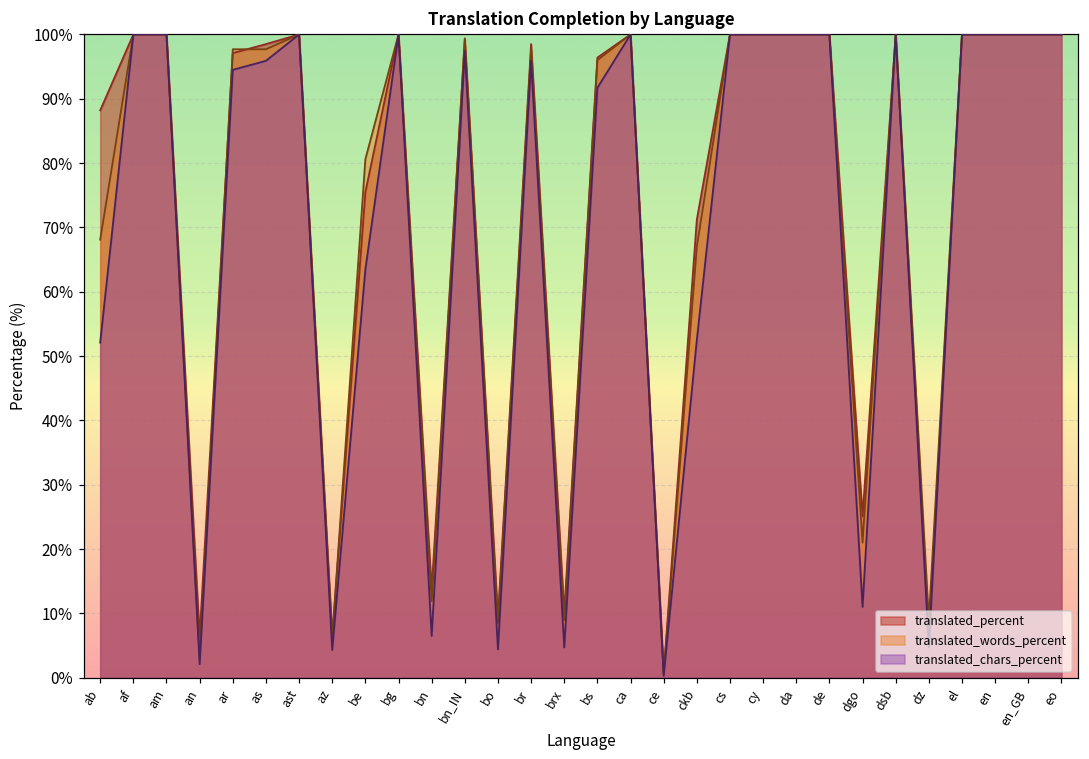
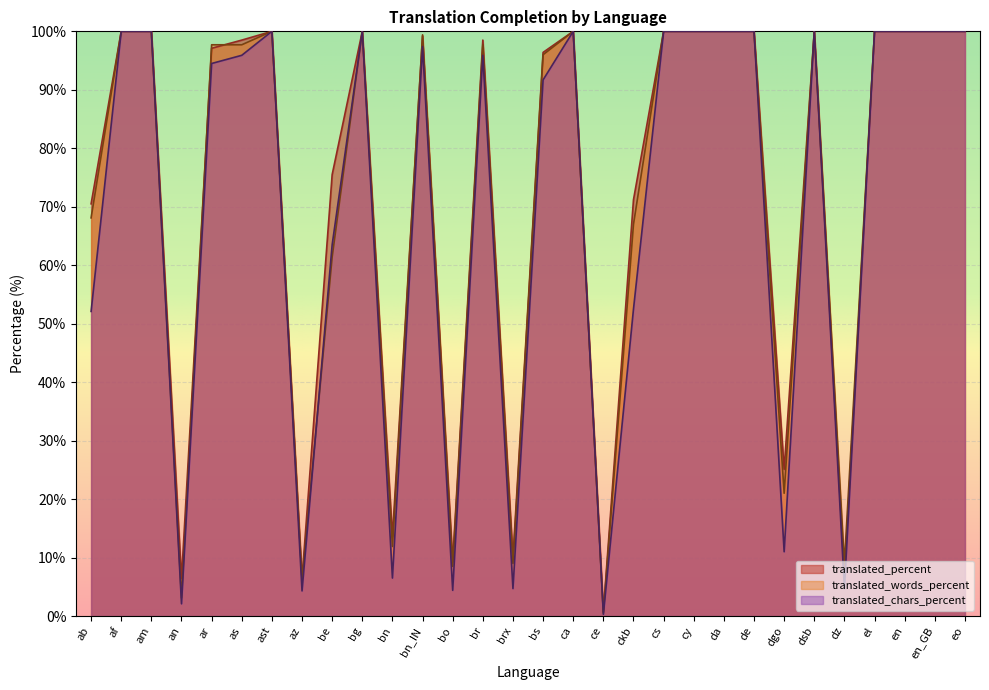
  {
    "translated_percent": {
-     "ab": "88%",
+     "ab": "71%",
      "an": "6%",
      "ar": "97%",
      "as": "99%",
      "be": "76%",
      "bn": "14%",
      "bo": "9%",
      "br": "99%",
      "brx": "10%",
      "ckb": "71%",
      "dgo": "25%"
    },
    "translated_words_percent": {
      "ab": "68%",
      "an": "3%",
      "ar": "98%",
      "as": "98%",
-     "be": "81%",
+     "be": "61%",
      "bn": "12%",
      "bo": "9%",
      "br": "98%",
      "brx": "9%",
      "ckb": "67%",
      "dgo": "21%"
    },
    "translated_chars_percent": {
      "ab": "52%",
      "an": "2%",
      "ar": "95%",
      "as": "96%",
      "az": "4%",
      "be": "64%",
      "bn": "7%",
      "bn_IN": "97%",
      "bo": "4%",
      "br": "96%",
      "brx": "5%",
      "bs": "92%",
      "ckb": "53%",
      "dgo": "11%"
    }
  }
